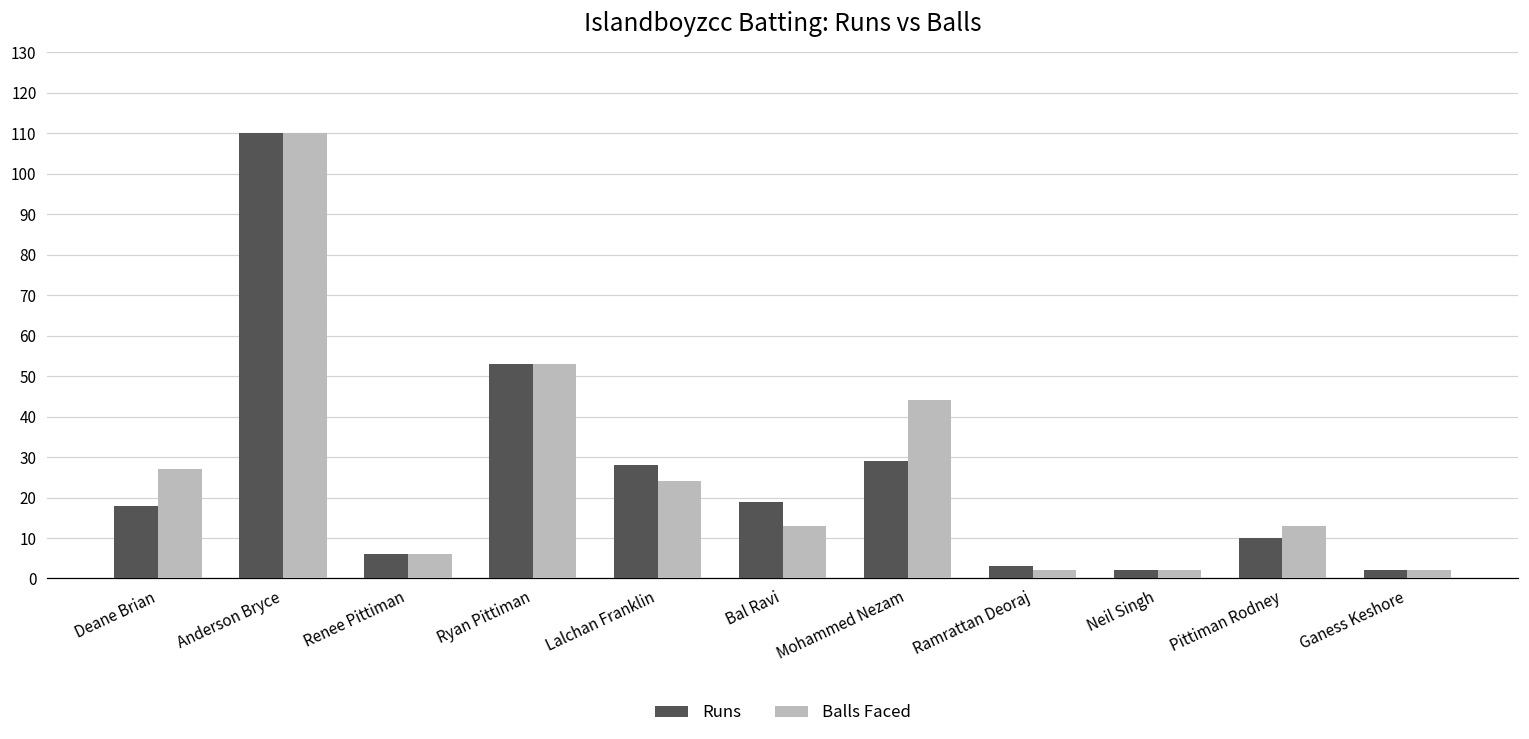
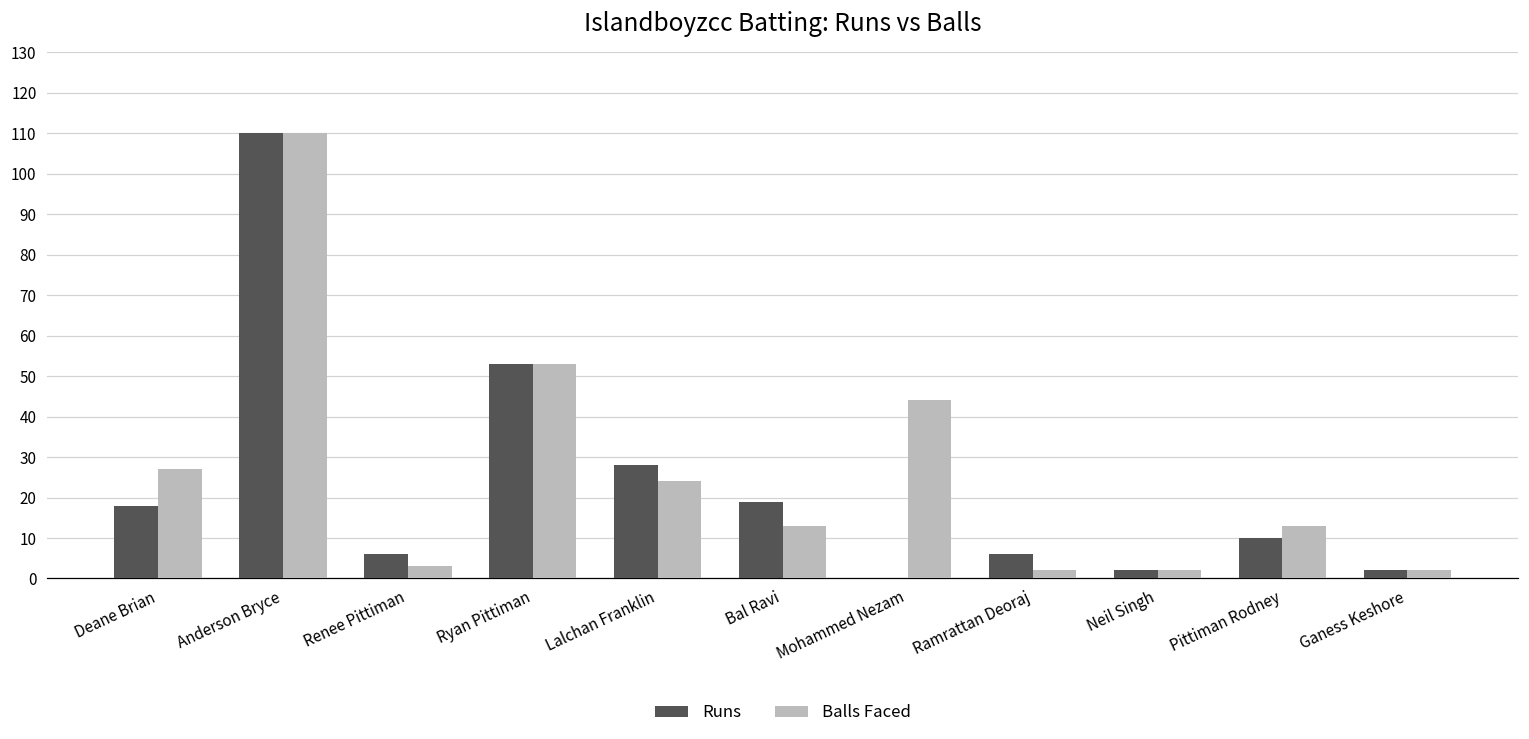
  {
    "Runs": {
      "Deane Brian": 18,
      "Anderson Bryce": 110,
      "Renee Pittiman": 6,
      "Ryan Pittiman": 53,
      "Lalchan Franklin": 28,
      "Bal Ravi": 19,
-     "Mohammed Nezam": 29,
-     "Ramrattan Deoraj": 3,
+     "Mohammed Nezam": 0,
+     "Ramrattan Deoraj": 6,
      "Neil Singh": 2,
      "Pittiman Rodney": 10,
      "Ganess Keshore": 2
    },
    "Balls Faced": {
      "Deane Brian": 27,
      "Anderson Bryce": 110,
-     "Renee Pittiman": 6,
+     "Renee Pittiman": 3,
      "Ryan Pittiman": 53,
      "Lalchan Franklin": 24,
      "Bal Ravi": 13,
      "Mohammed Nezam": 44,
      "Ramrattan Deoraj": 2,
      "Neil Singh": 2,
      "Pittiman Rodney": 13,
      "Ganess Keshore": 2
    }
  }
